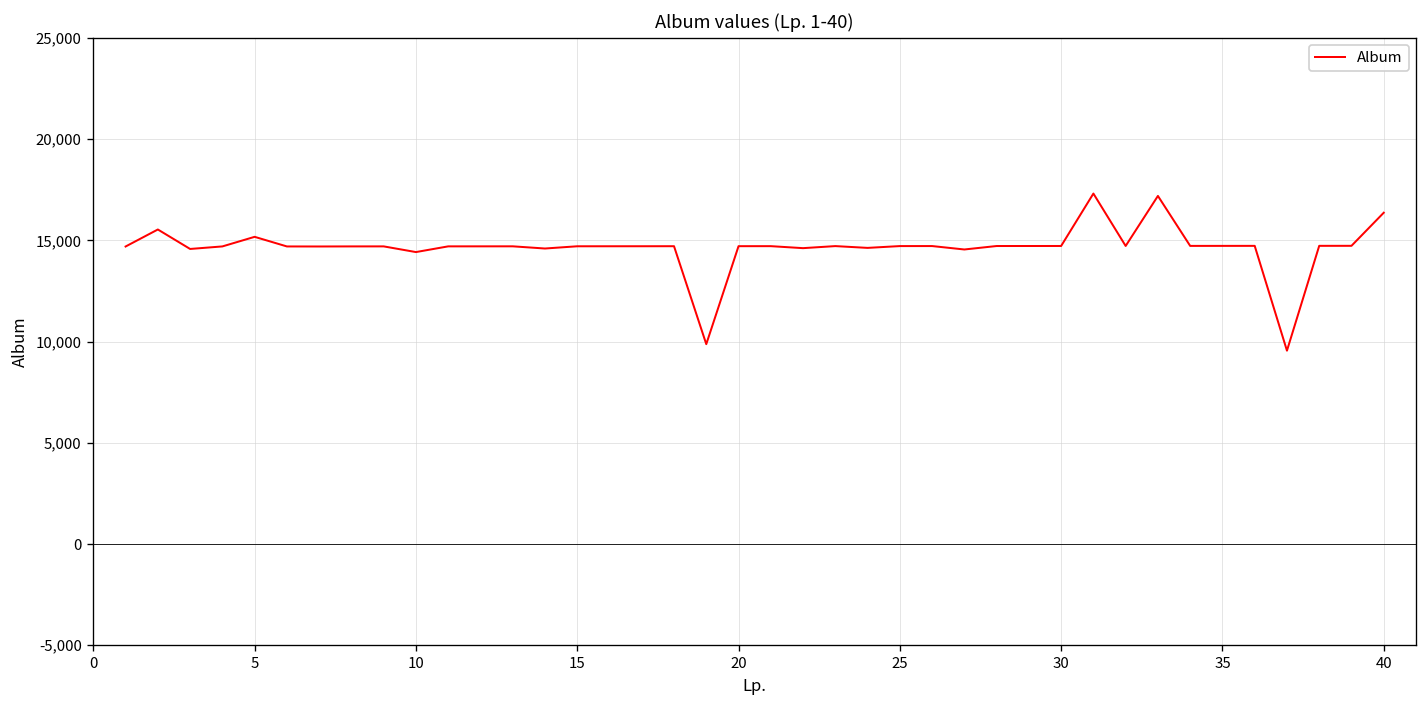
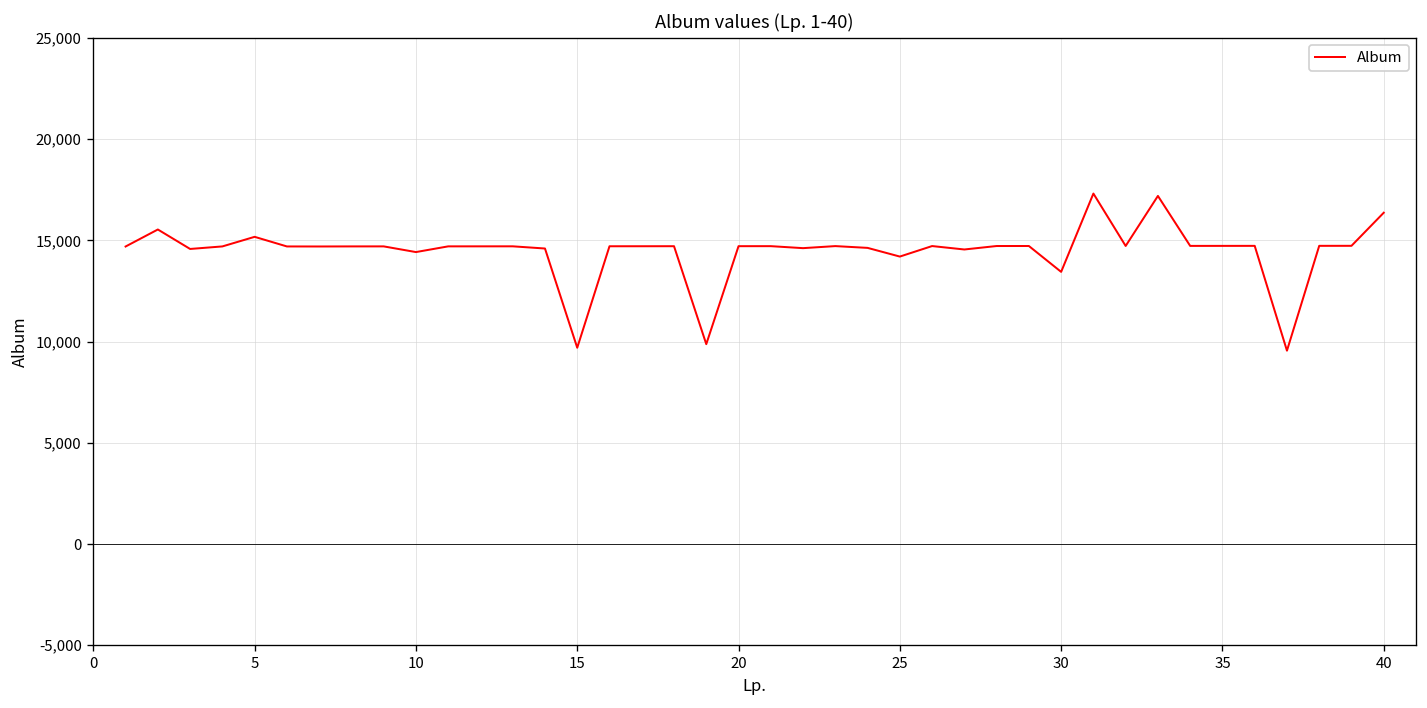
  {
    "5": "15,200",
    "10": "14,400",
-   "15": "14,700",
+   "15": "9,700",
    "20": "14,700",
-   "25": "14,700",
-   "30": "14,700",
+   "25": "14,200",
+   "30": "13,400",
    "35": "14,700",
    "40": "16,400"
  }
